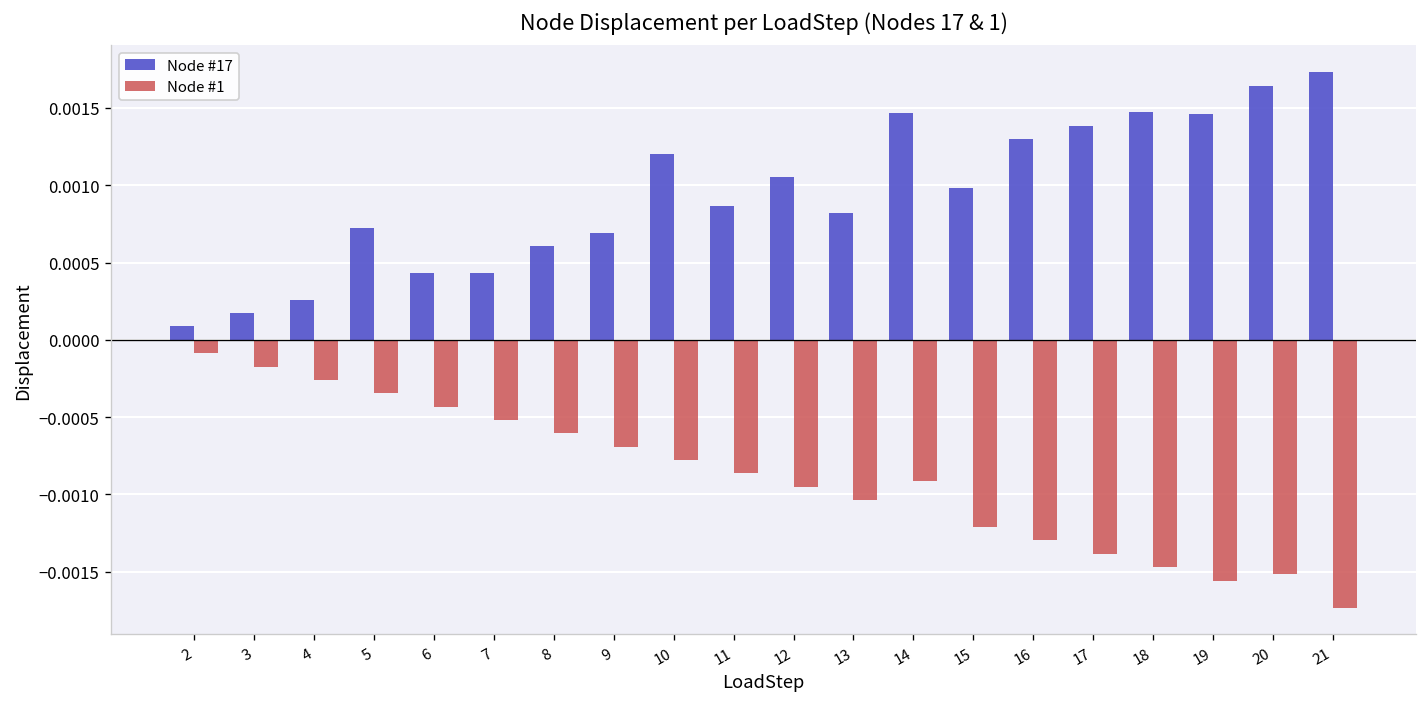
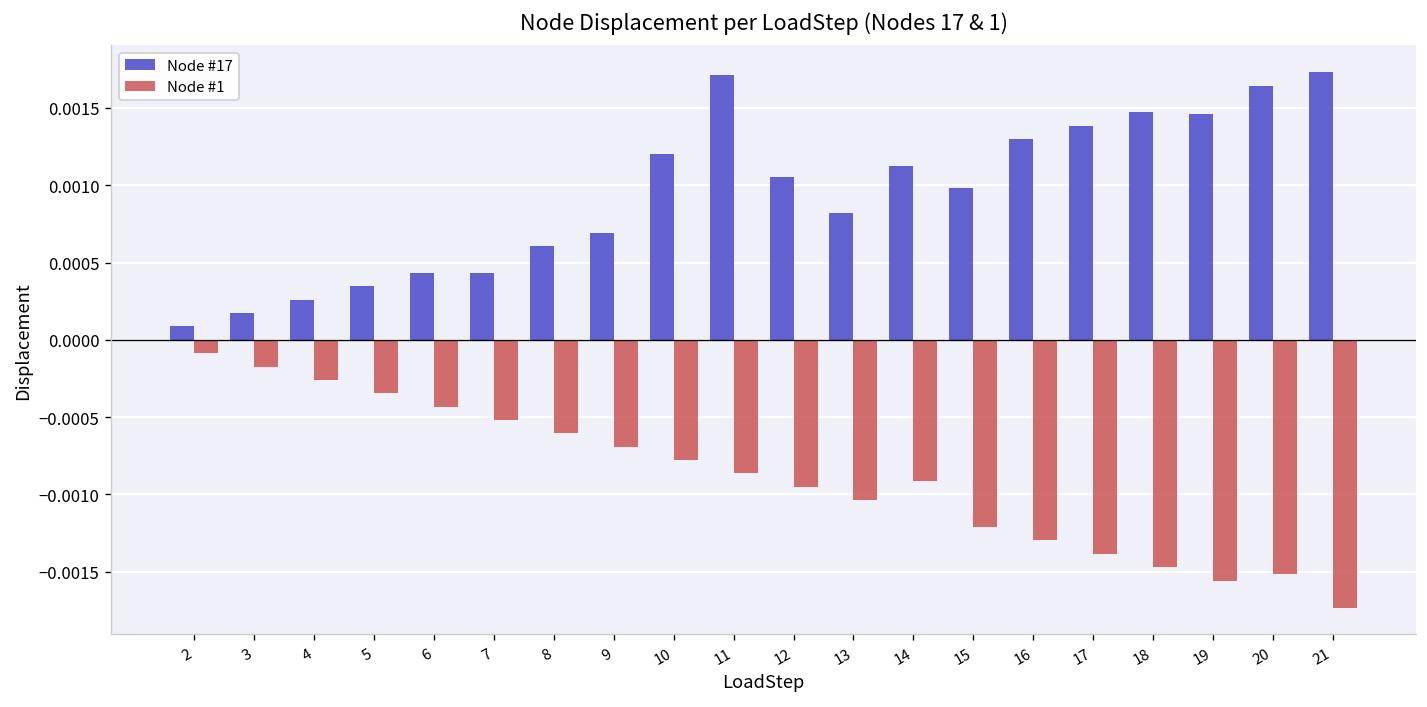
  {
    "Node #17": {
      "2": 0.00009,
      "3": 0.00017,
      "4": 0.00026,
-     "5": 0.00072,
+     "5": 0.00035,
      "6": 0.00043,
      "7": 0.00043,
      "8": 0.00060,
      "9": 0.00069,
      "10": 0.00120,
-     "11": 0.00086,
+     "11": 0.00171,
      "12": 0.00105,
      "13": 0.00082,
-     "14": 0.00147,
+     "14": 0.00112,
      "15": 0.00098,
      "16": 0.00130,
      "17": 0.00138,
      "18": 0.00147,
      "19": 0.00146,
      "20": 0.00164,
      "21": 0.00173
    },
    "Node #1": {
      "2": -0.00009,
      "3": -0.00017,
      "4": -0.00026,
      "5": -0.00035,
      "6": -0.00043,
      "7": -0.00052,
      "8": -0.00060,
      "9": -0.00069,
      "10": -0.00078,
      "11": -0.00086,
      "12": -0.00095,
      "13": -0.00104,
      "14": -0.00091,
      "15": -0.00121,
      "16": -0.00130,
      "17": -0.00138,
      "18": -0.00147,
      "19": -0.00156,
      "20": -0.00152,
      "21": -0.00173
    }
  }
